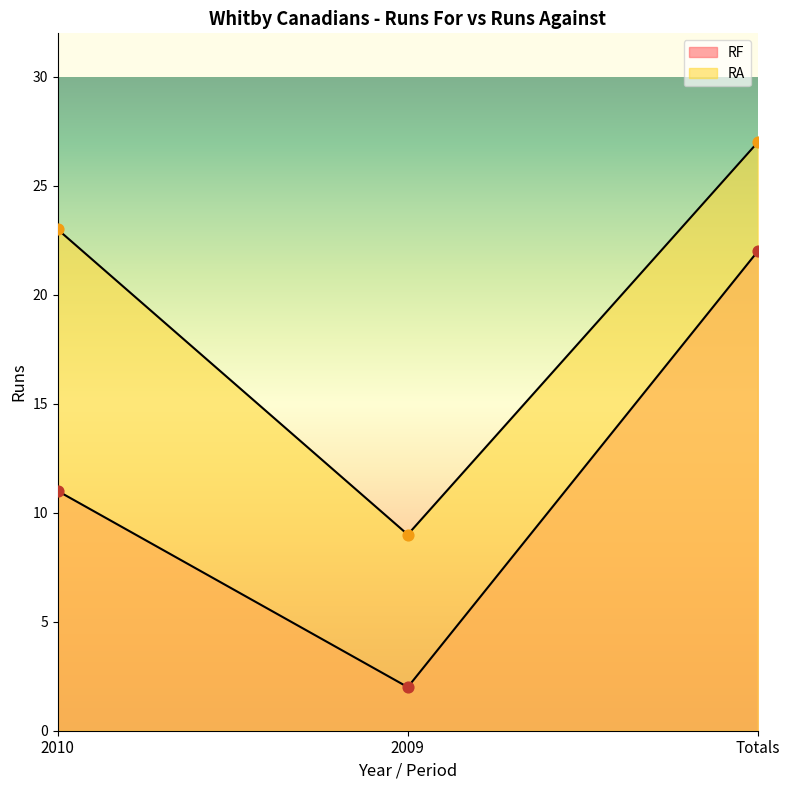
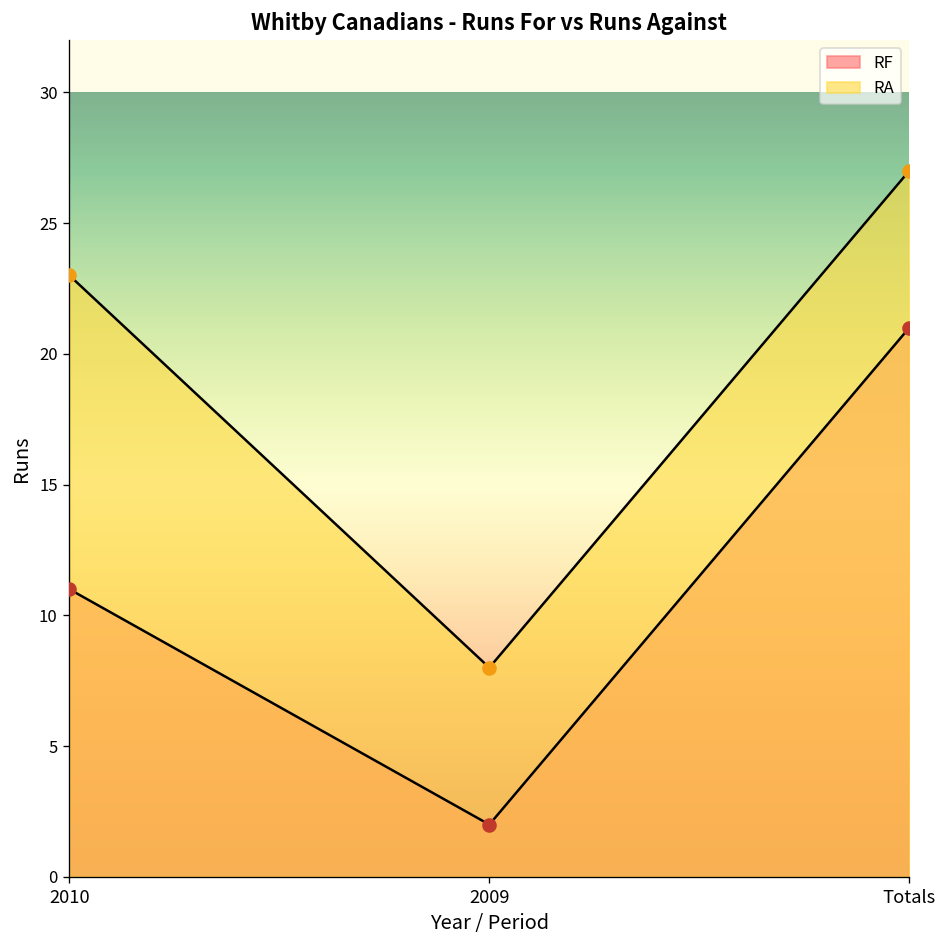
  {
    "RF": {
      "2010": 11,
      "2009": 2,
-     "Totals": 22
+     "Totals": 21
    },
    "RA": {
      "2010": 23,
-     "2009": 9,
+     "2009": 8,
      "Totals": 27
    }
  }
